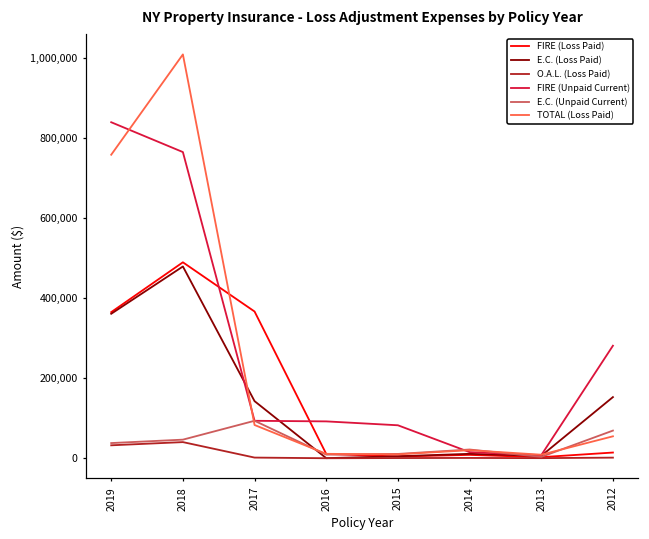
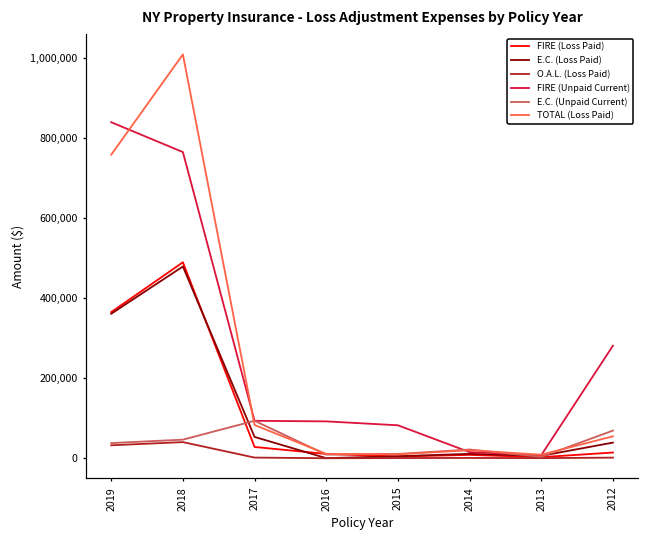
  {
    "FIRE (Loss Paid)": {
      "2018": "490,000",
-     "2017": "370,000",
+     "2017": "30,000",
      "2012": "10,000"
    },
    "E.C. (Loss Paid)": {
      "2018": "480,000",
-     "2017": "140,000",
-     "2012": "150,000"
+     "2017": "50,000",
+     "2012": "40,000"
    }
  }
